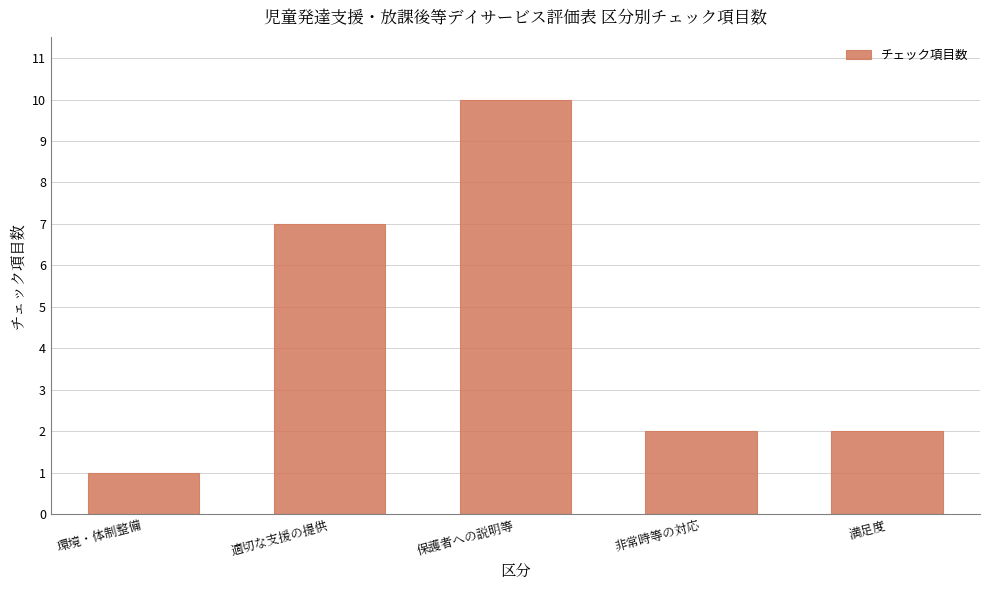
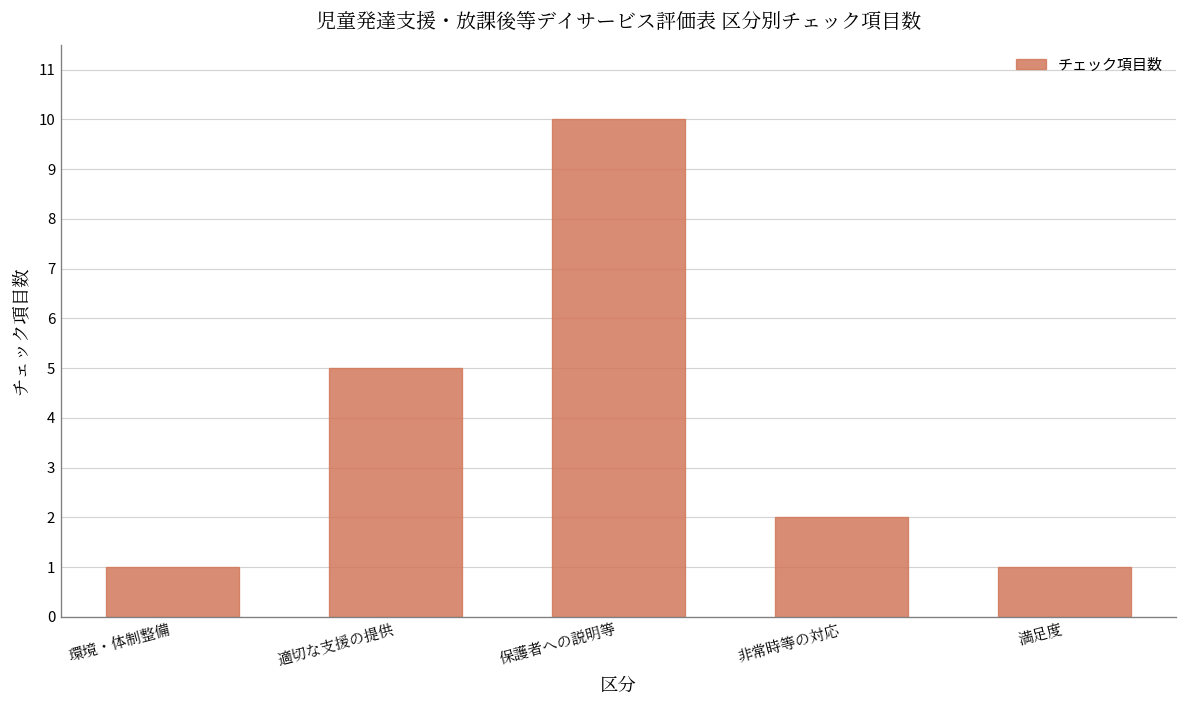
  {
    "環境・体制整備": 1,
-   "適切な支援の提供": 7,
+   "適切な支援の提供": 5,
    "保護者への説明等": 10,
    "非常時等の対応": 2,
-   "満足度": 2
+   "満足度": 1
  }
